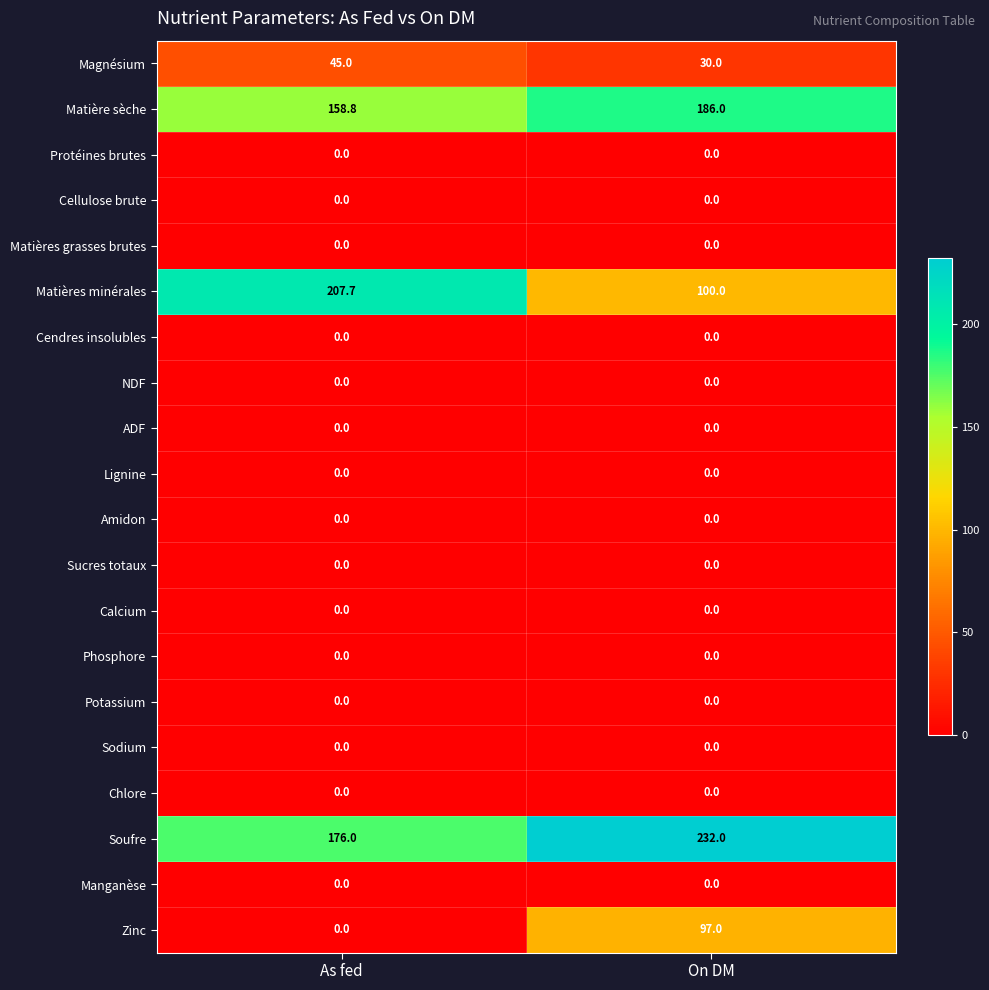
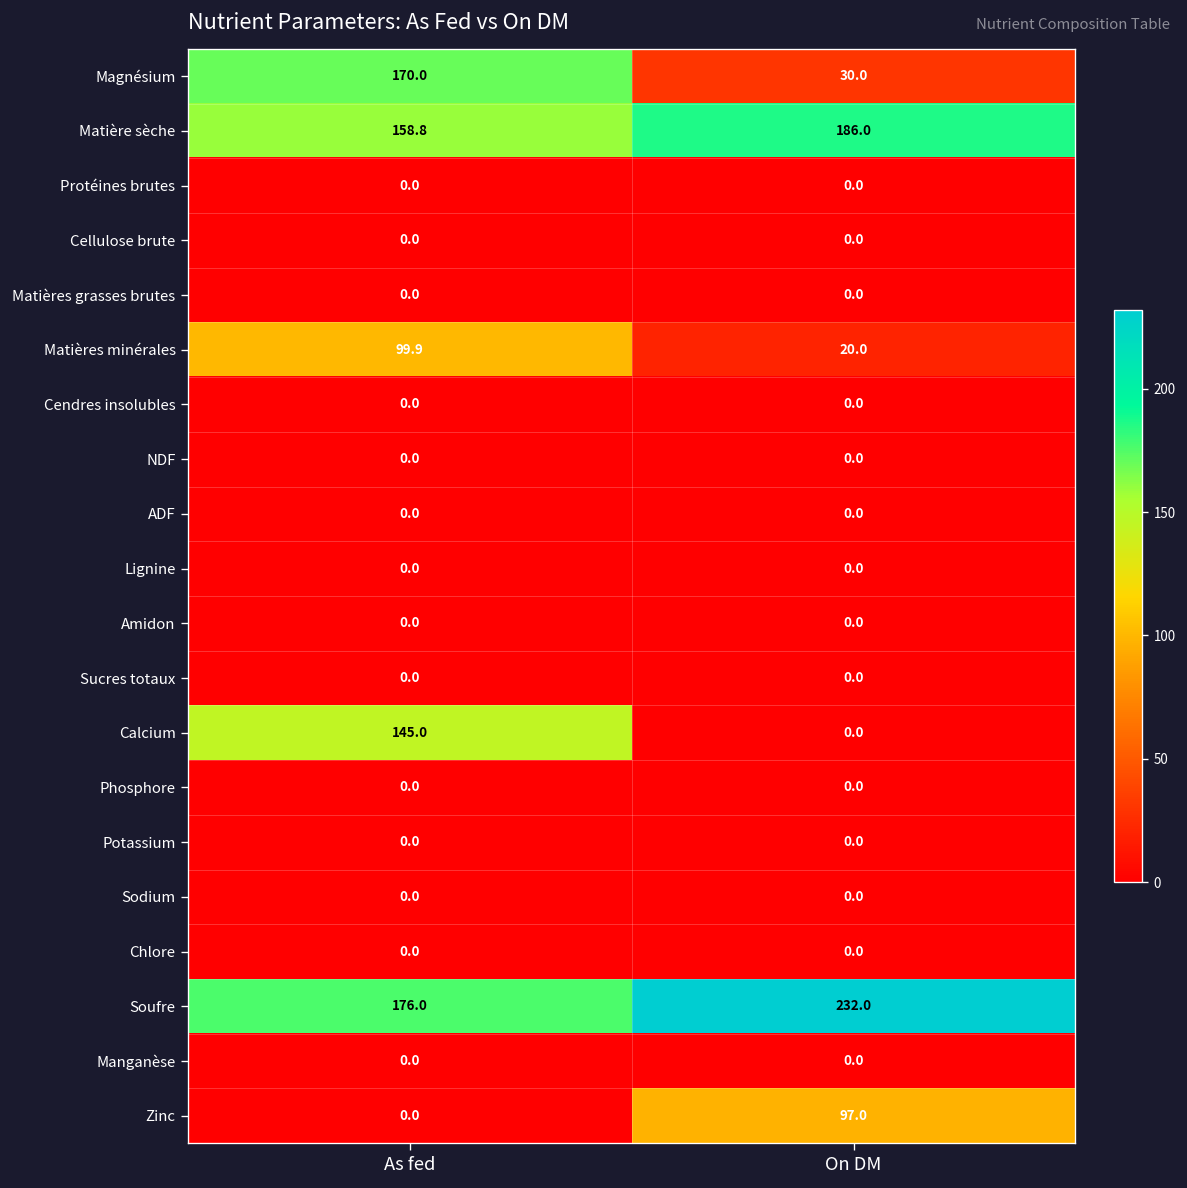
  {
    "Magnésium": {
-     "As fed": 45.0,
+     "As fed": 170.0,
      "On DM": 30.0
    },
    "Matière sèche": {
      "As fed": 158.8,
      "On DM": 186.0
    },
    "Protéines brutes": {
      "As fed": 0.0,
      "On DM": 0.0
    },
    "Cellulose brute": {
      "As fed": 0.0,
      "On DM": 0.0
    },
    "Matières grasses brutes": {
      "As fed": 0.0,
      "On DM": 0.0
    },
    "Matières minérales": {
-     "As fed": 207.7,
-     "On DM": 100.0
+     "As fed": 99.9,
+     "On DM": 20.0
    },
    "Cendres insolubles": {
      "As fed": 0.0,
      "On DM": 0.0
    },
    "NDF": {
      "As fed": 0.0,
      "On DM": 0.0
    },
    "ADF": {
      "As fed": 0.0,
      "On DM": 0.0
    },
    "Lignine": {
      "As fed": 0.0,
      "On DM": 0.0
    },
    "Amidon": {
      "As fed": 0.0,
      "On DM": 0.0
    },
    "Sucres totaux": {
      "As fed": 0.0,
      "On DM": 0.0
    },
    "Calcium": {
-     "As fed": 0.0,
+     "As fed": 145.0,
      "On DM": 0.0
    },
    "Phosphore": {
      "As fed": 0.0,
      "On DM": 0.0
    },
    "Potassium": {
      "As fed": 0.0,
      "On DM": 0.0
    },
    "Sodium": {
      "As fed": 0.0,
      "On DM": 0.0
    },
    "Chlore": {
      "As fed": 0.0,
      "On DM": 0.0
    },
    "Soufre": {
      "As fed": 176.0,
      "On DM": 232.0
    },
    "Manganèse": {
      "As fed": 0.0,
      "On DM": 0.0
    },
    "Zinc": {
      "As fed": 0.0,
      "On DM": 97.0
    }
  }
